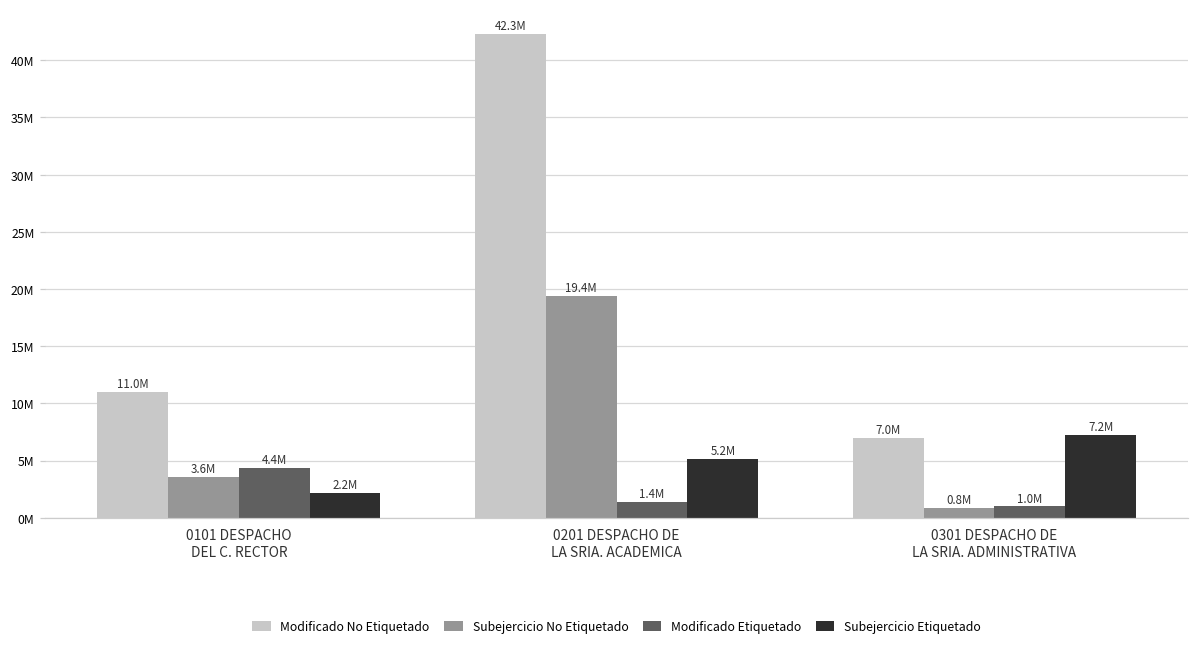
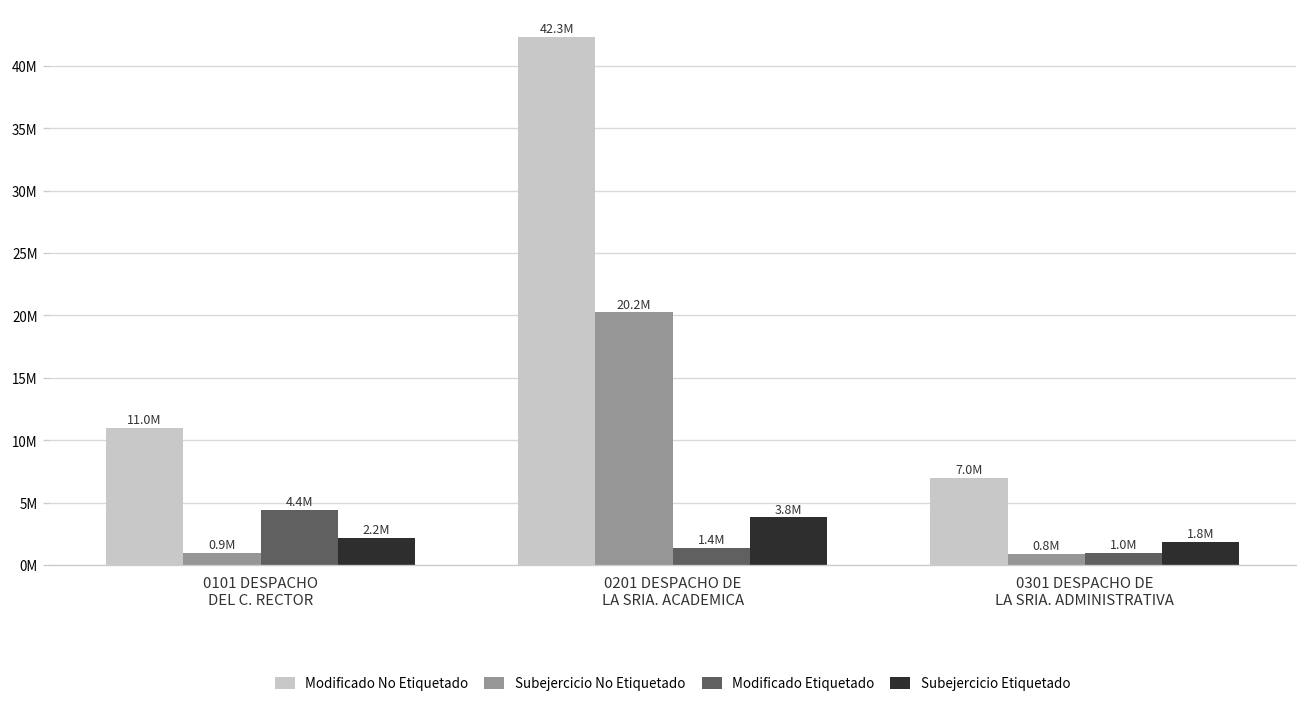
  {
    "Modificado No Etiquetado": {
      "0101 DESPACHO DEL C. RECTOR": "11.0M",
      "0201 DESPACHO DE LA SRIA. ACADEMICA": "42.3M",
      "0301 DESPACHO DE LA SRIA. ADMINISTRATIVA": "7.0M"
    },
    "Subejercicio No Etiquetado": {
-     "0101 DESPACHO DEL C. RECTOR": "3.6M",
-     "0201 DESPACHO DE LA SRIA. ACADEMICA": "19.4M",
+     "0101 DESPACHO DEL C. RECTOR": "0.9M",
+     "0201 DESPACHO DE LA SRIA. ACADEMICA": "20.2M",
      "0301 DESPACHO DE LA SRIA. ADMINISTRATIVA": "0.8M"
    },
    "Modificado Etiquetado": {
      "0101 DESPACHO DEL C. RECTOR": "4.4M",
      "0201 DESPACHO DE LA SRIA. ACADEMICA": "1.4M",
      "0301 DESPACHO DE LA SRIA. ADMINISTRATIVA": "1.0M"
    },
    "Subejercicio Etiquetado": {
      "0101 DESPACHO DEL C. RECTOR": "2.2M",
-     "0201 DESPACHO DE LA SRIA. ACADEMICA": "5.2M",
-     "0301 DESPACHO DE LA SRIA. ADMINISTRATIVA": "7.2M"
+     "0201 DESPACHO DE LA SRIA. ACADEMICA": "3.8M",
+     "0301 DESPACHO DE LA SRIA. ADMINISTRATIVA": "1.8M"
    }
  }
